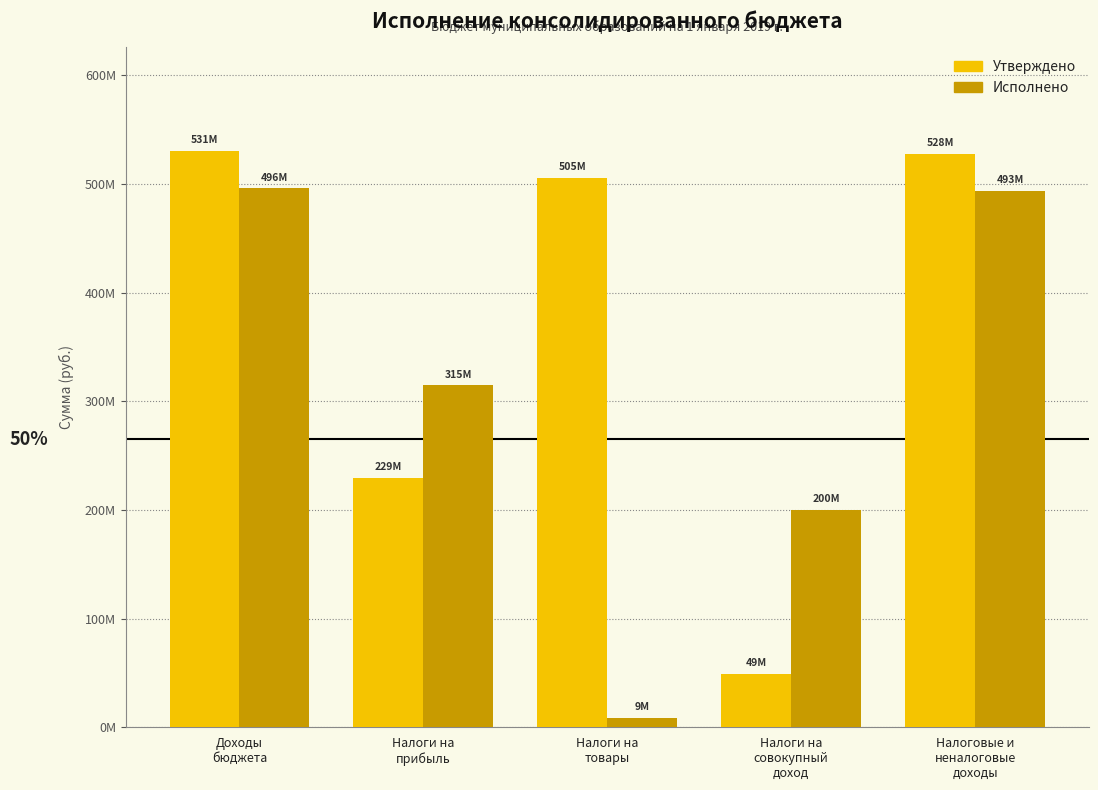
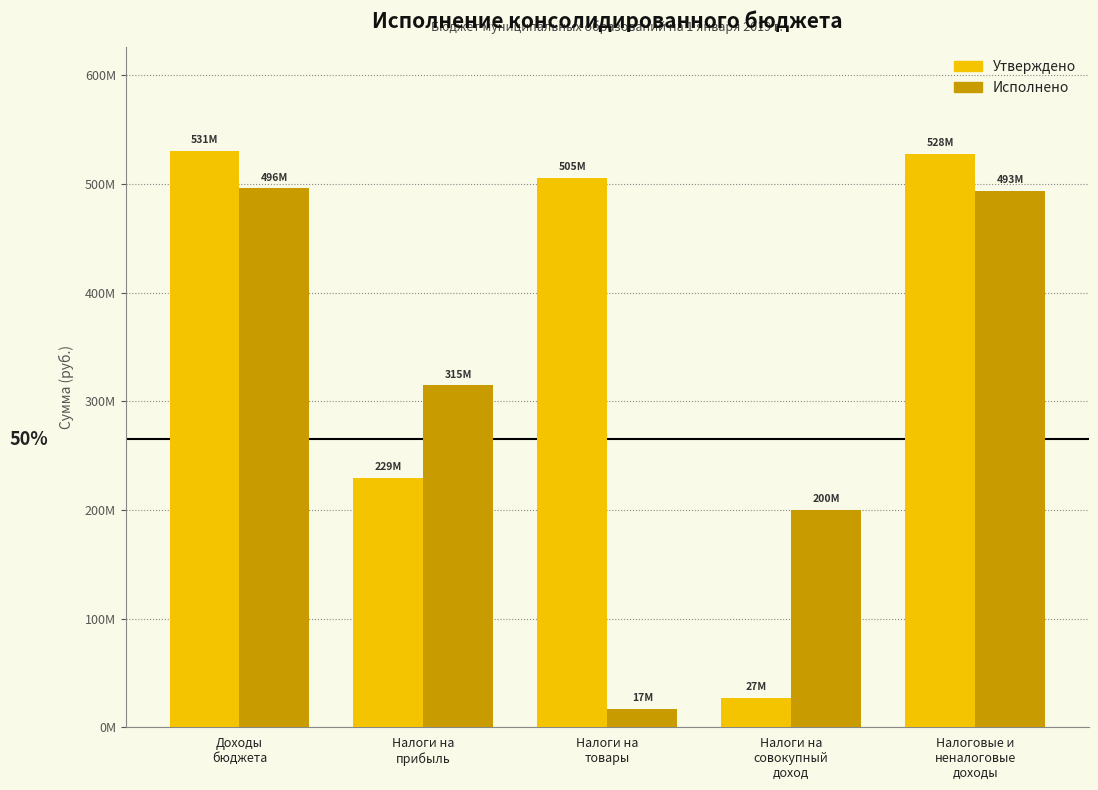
  {
    "Утверждено": {
      "Доходы бюджета": "531M",
      "Налоги на прибыль": "229M",
      "Налоги на товары": "505M",
-     "Налоги на совокупный доход": "49M",
+     "Налоги на совокупный доход": "27M",
      "Налоговые и неналоговые доходы": "528M"
    },
    "Исполнено": {
      "Доходы бюджета": "496M",
      "Налоги на прибыль": "315M",
-     "Налоги на товары": "9M",
+     "Налоги на товары": "17M",
      "Налоги на совокупный доход": "200M",
      "Налоговые и неналоговые доходы": "493M"
    }
  }
